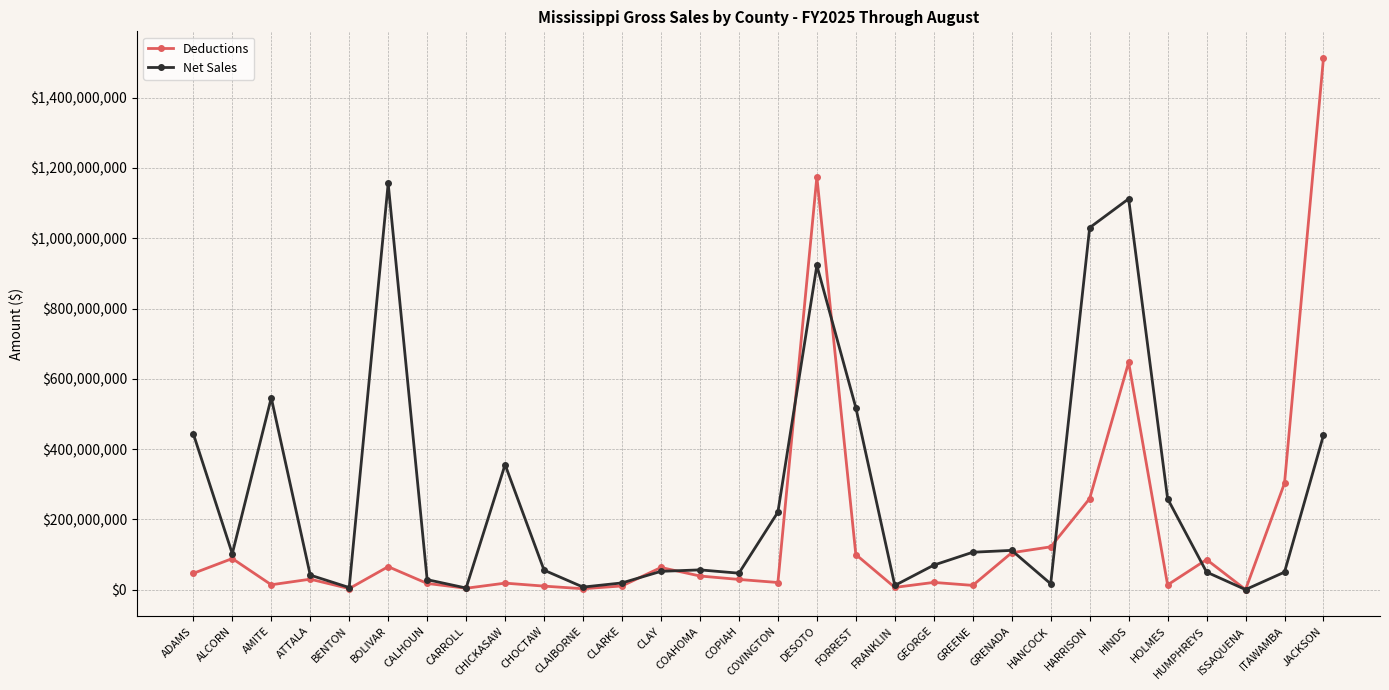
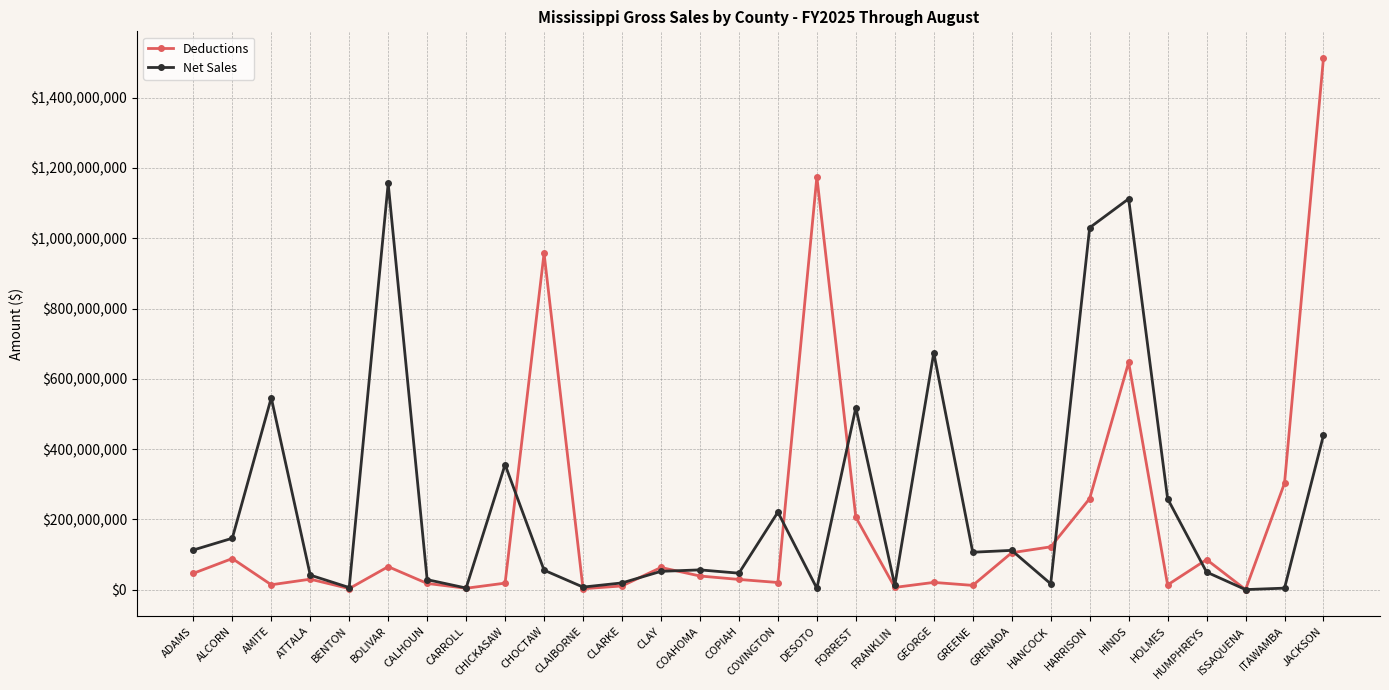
  {
    "Deductions": {
      "ADAMS": "$50,000,000",
      "ALCORN": "$90,000,000",
      "AMITE": "$10,000,000",
      "ATTALA": "$30,000,000",
      "BOLIVAR": "$70,000,000",
      "CALHOUN": "$20,000,000",
      "CHICKASAW": "$20,000,000",
-     "CHOCTAW": "$10,000,000",
+     "CHOCTAW": "$960,000,000",
      "CLARKE": "$10,000,000",
      "CLAY": "$60,000,000",
      "COAHOMA": "$40,000,000",
      "COPIAH": "$30,000,000",
      "COVINGTON": "$20,000,000",
      "DESOTO": "$1,170,000,000",
-     "FORREST": "$100,000,000",
+     "FORREST": "$210,000,000",
      "GEORGE": "$20,000,000",
      "GREENE": "$10,000,000",
      "HANCOCK": "$120,000,000",
      "HARRISON": "$260,000,000",
      "HINDS": "$650,000,000",
      "HOLMES": "$10,000,000",
      "HUMPHREYS": "$90,000,000",
      "ITAWAMBA": "$300,000,000",
      "JACKSON": "$1,510,000,000"
    },
    "Net Sales": {
-     "ADAMS": "$440,000,000",
-     "ALCORN": "$100,000,000",
+     "ADAMS": "$110,000,000",
+     "ALCORN": "$150,000,000",
      "AMITE": "$550,000,000",
      "ATTALA": "$40,000,000",
      "BOLIVAR": "$1,160,000,000",
      "CALHOUN": "$30,000,000",
      "CHICKASAW": "$360,000,000",
      "CHOCTAW": "$60,000,000",
      "CLARKE": "$20,000,000",
      "CLAY": "$50,000,000",
      "COAHOMA": "$60,000,000",
      "COPIAH": "$50,000,000",
      "COVINGTON": "$220,000,000",
-     "DESOTO": "$920,000,000",
+     "DESOTO": "$0",
      "FORREST": "$520,000,000",
-     "GEORGE": "$70,000,000",
+     "GEORGE": "$670,000,000",
      "GREENE": "$110,000,000",
      "HANCOCK": "$20,000,000",
      "HARRISON": "$1,030,000,000",
      "HINDS": "$1,110,000,000",
      "HOLMES": "$260,000,000",
      "HUMPHREYS": "$50,000,000",
-     "ITAWAMBA": "$50,000,000",
+     "ITAWAMBA": "$0",
      "JACKSON": "$440,000,000"
    }
  }
